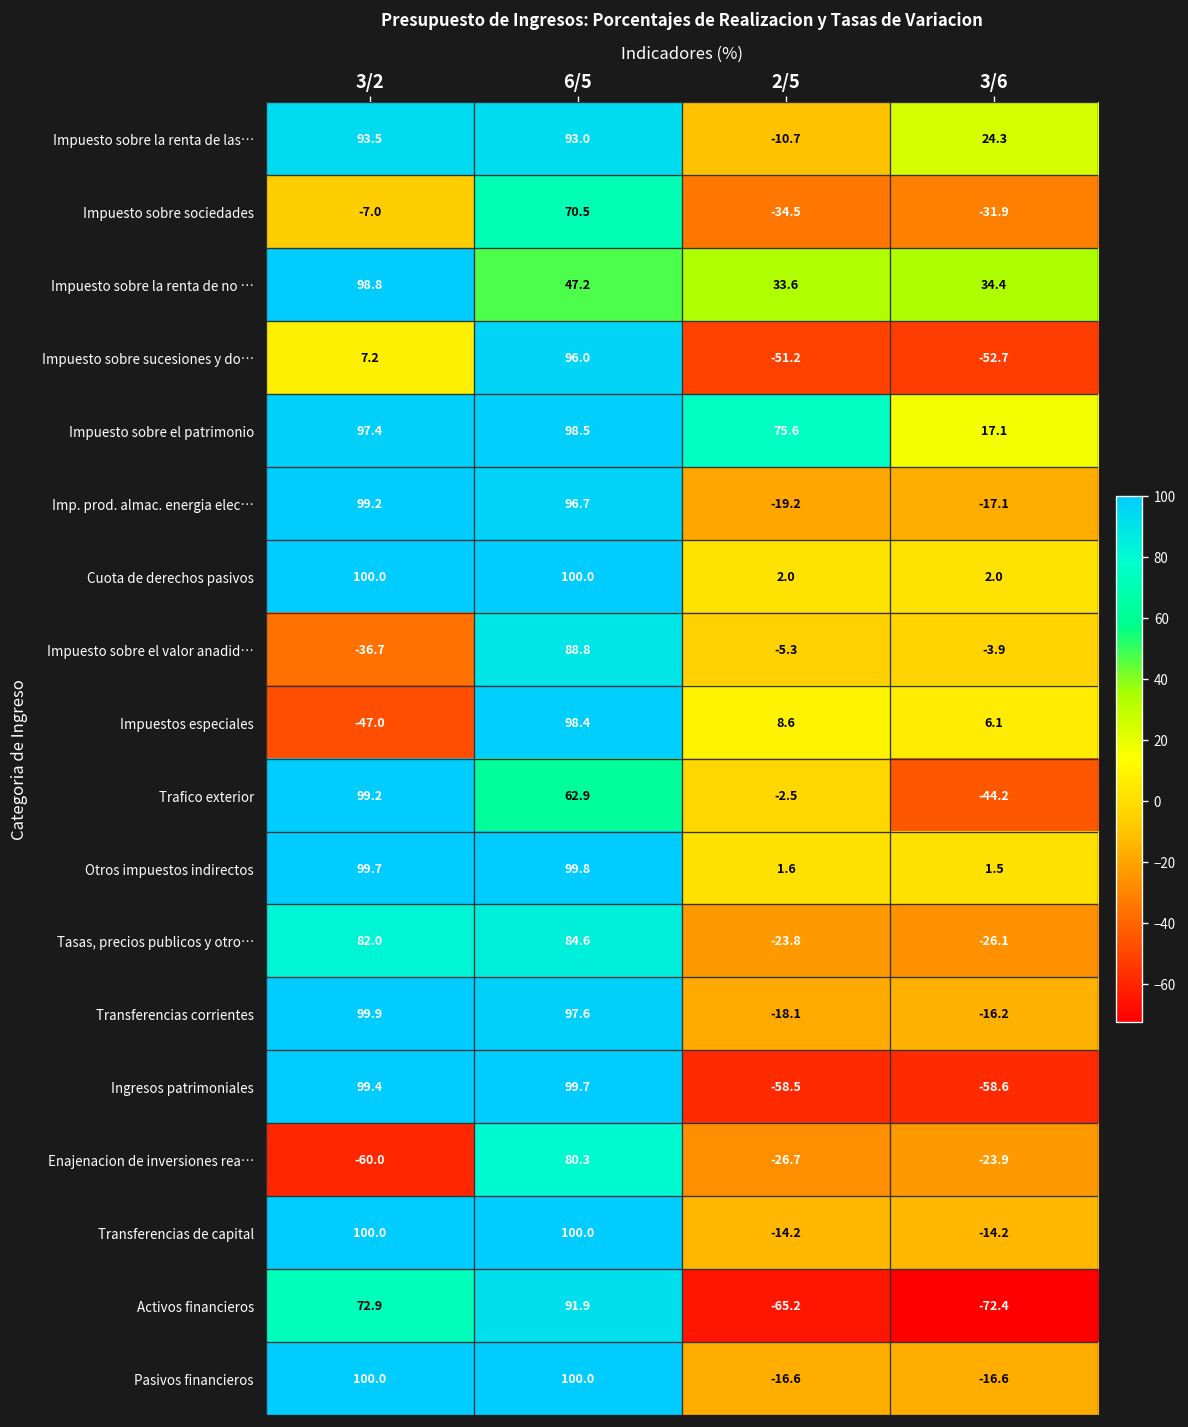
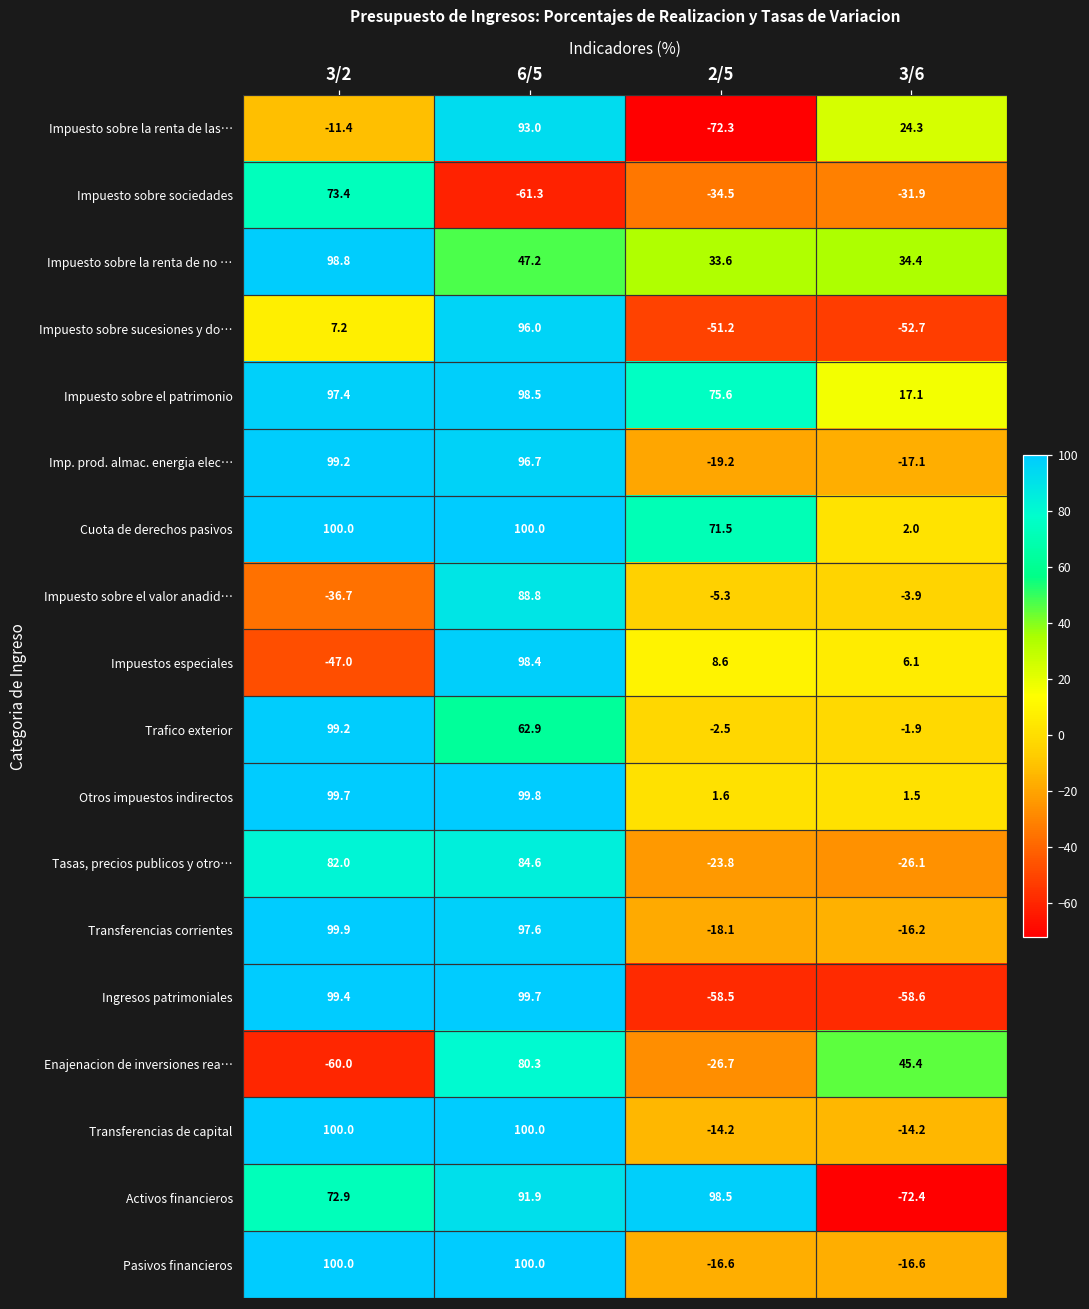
  {
    "Impuesto sobre la renta de las…": {
-     "3/2": 93.5,
+     "3/2": -11.4,
      "6/5": 93.0,
-     "2/5": -10.7,
+     "2/5": -72.3,
      "3/6": 24.3
    },
    "Impuesto sobre sociedades": {
-     "3/2": -7.0,
-     "6/5": 70.5,
+     "3/2": 73.4,
+     "6/5": -61.3,
      "2/5": -34.5,
      "3/6": -31.9
    },
    "Impuesto sobre la renta de no …": {
      "3/2": 98.8,
      "6/5": 47.2,
      "2/5": 33.6,
      "3/6": 34.4
    },
    "Impuesto sobre sucesiones y do…": {
      "3/2": 7.2,
      "6/5": 96.0,
      "2/5": -51.2,
      "3/6": -52.7
    },
    "Impuesto sobre el patrimonio": {
      "3/2": 97.4,
      "6/5": 98.5,
      "2/5": 75.6,
      "3/6": 17.1
    },
    "Imp. prod. almac. energia elec…": {
      "3/2": 99.2,
      "6/5": 96.7,
      "2/5": -19.2,
      "3/6": -17.1
    },
    "Cuota de derechos pasivos": {
      "3/2": 100.0,
      "6/5": 100.0,
-     "2/5": 2.0,
+     "2/5": 71.5,
      "3/6": 2.0
    },
    "Impuesto sobre el valor anadid…": {
      "3/2": -36.7,
      "6/5": 88.8,
      "2/5": -5.3,
      "3/6": -3.9
    },
    "Impuestos especiales": {
      "3/2": -47.0,
      "6/5": 98.4,
      "2/5": 8.6,
      "3/6": 6.1
    },
    "Trafico exterior": {
      "3/2": 99.2,
      "6/5": 62.9,
      "2/5": -2.5,
-     "3/6": -44.2
+     "3/6": -1.9
    },
    "Otros impuestos indirectos": {
      "3/2": 99.7,
      "6/5": 99.8,
      "2/5": 1.6,
      "3/6": 1.5
    },
    "Tasas, precios publicos y otro…": {
      "3/2": 82.0,
      "6/5": 84.6,
      "2/5": -23.8,
      "3/6": -26.1
    },
    "Transferencias corrientes": {
      "3/2": 99.9,
      "6/5": 97.6,
      "2/5": -18.1,
      "3/6": -16.2
    },
    "Ingresos patrimoniales": {
      "3/2": 99.4,
      "6/5": 99.7,
      "2/5": -58.5,
      "3/6": -58.6
    },
    "Enajenacion de inversiones rea…": {
      "3/2": -60.0,
      "6/5": 80.3,
      "2/5": -26.7,
-     "3/6": -23.9
+     "3/6": 45.4
    },
    "Transferencias de capital": {
      "3/2": 100.0,
      "6/5": 100.0,
      "2/5": -14.2,
      "3/6": -14.2
    },
    "Activos financieros": {
      "3/2": 72.9,
      "6/5": 91.9,
-     "2/5": -65.2,
+     "2/5": 98.5,
      "3/6": -72.4
    },
    "Pasivos financieros": {
      "3/2": 100.0,
      "6/5": 100.0,
      "2/5": -16.6,
      "3/6": -16.6
    }
  }
